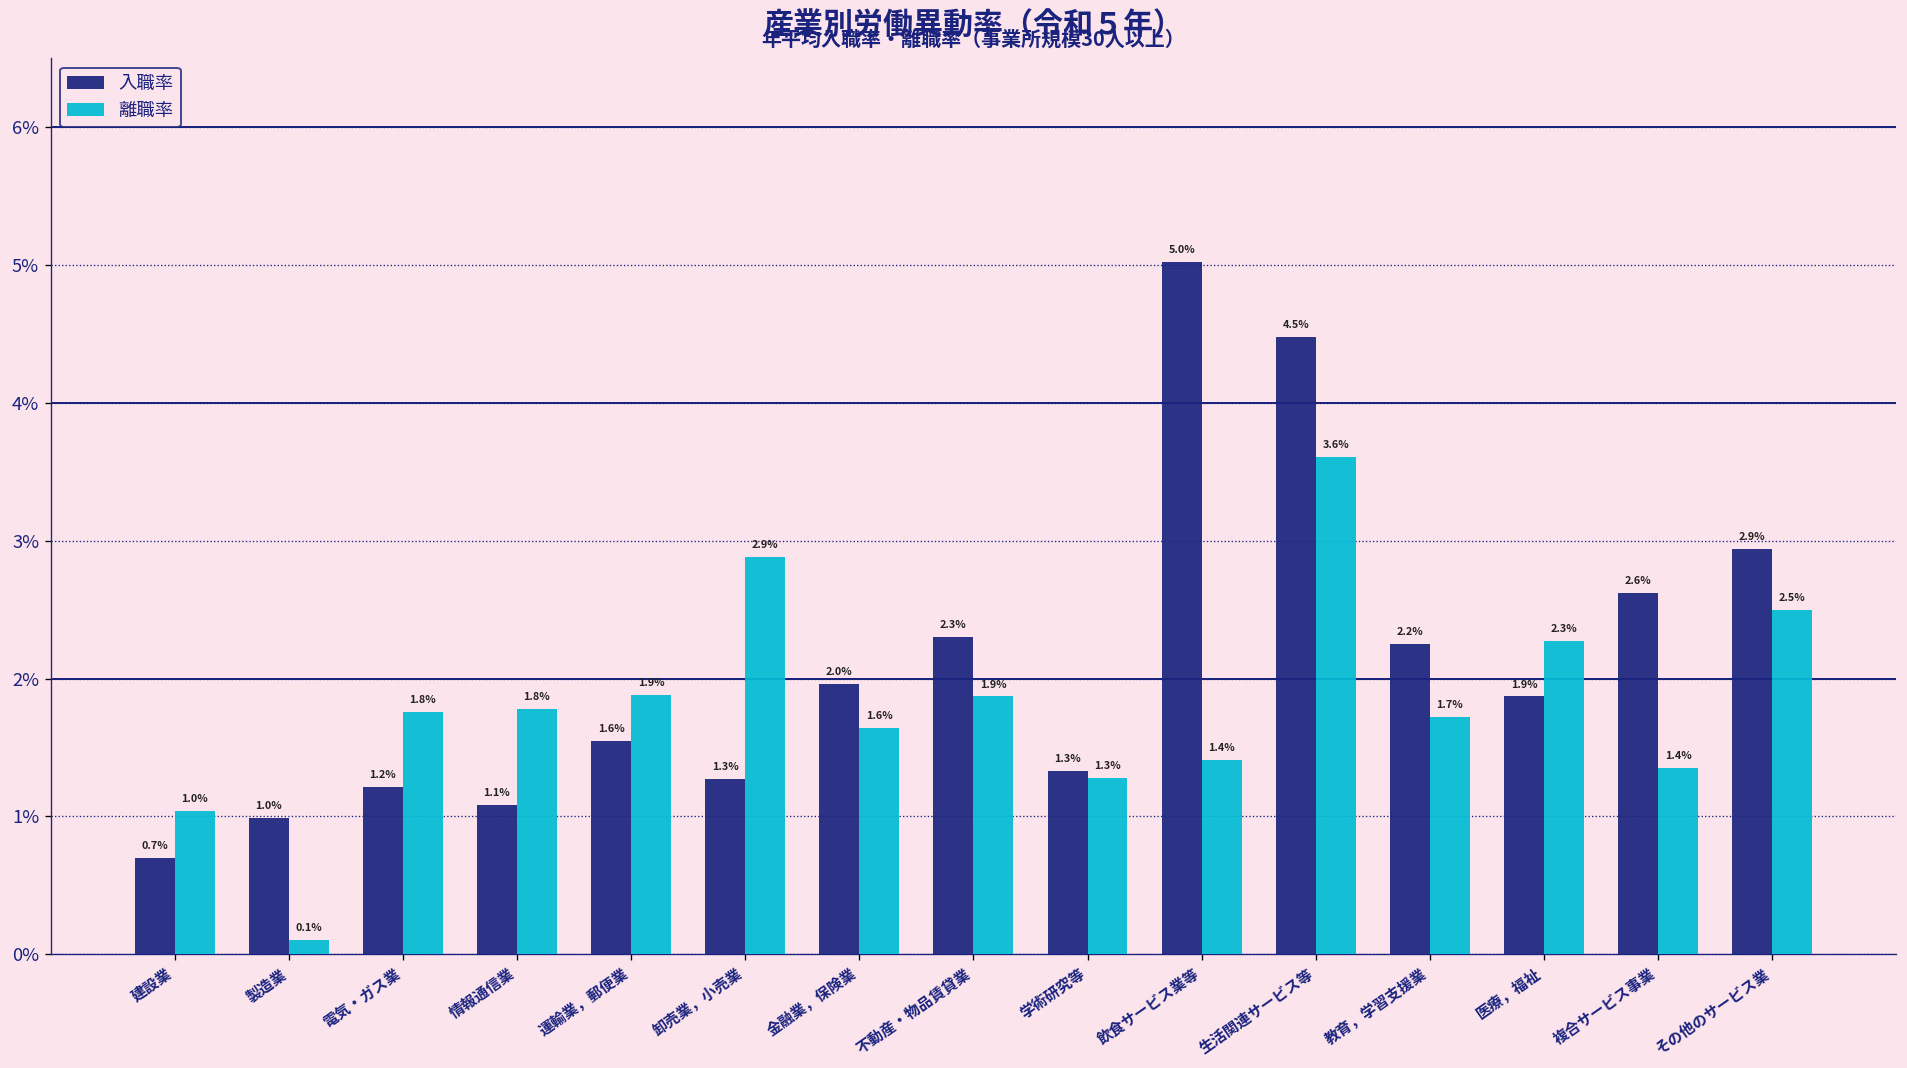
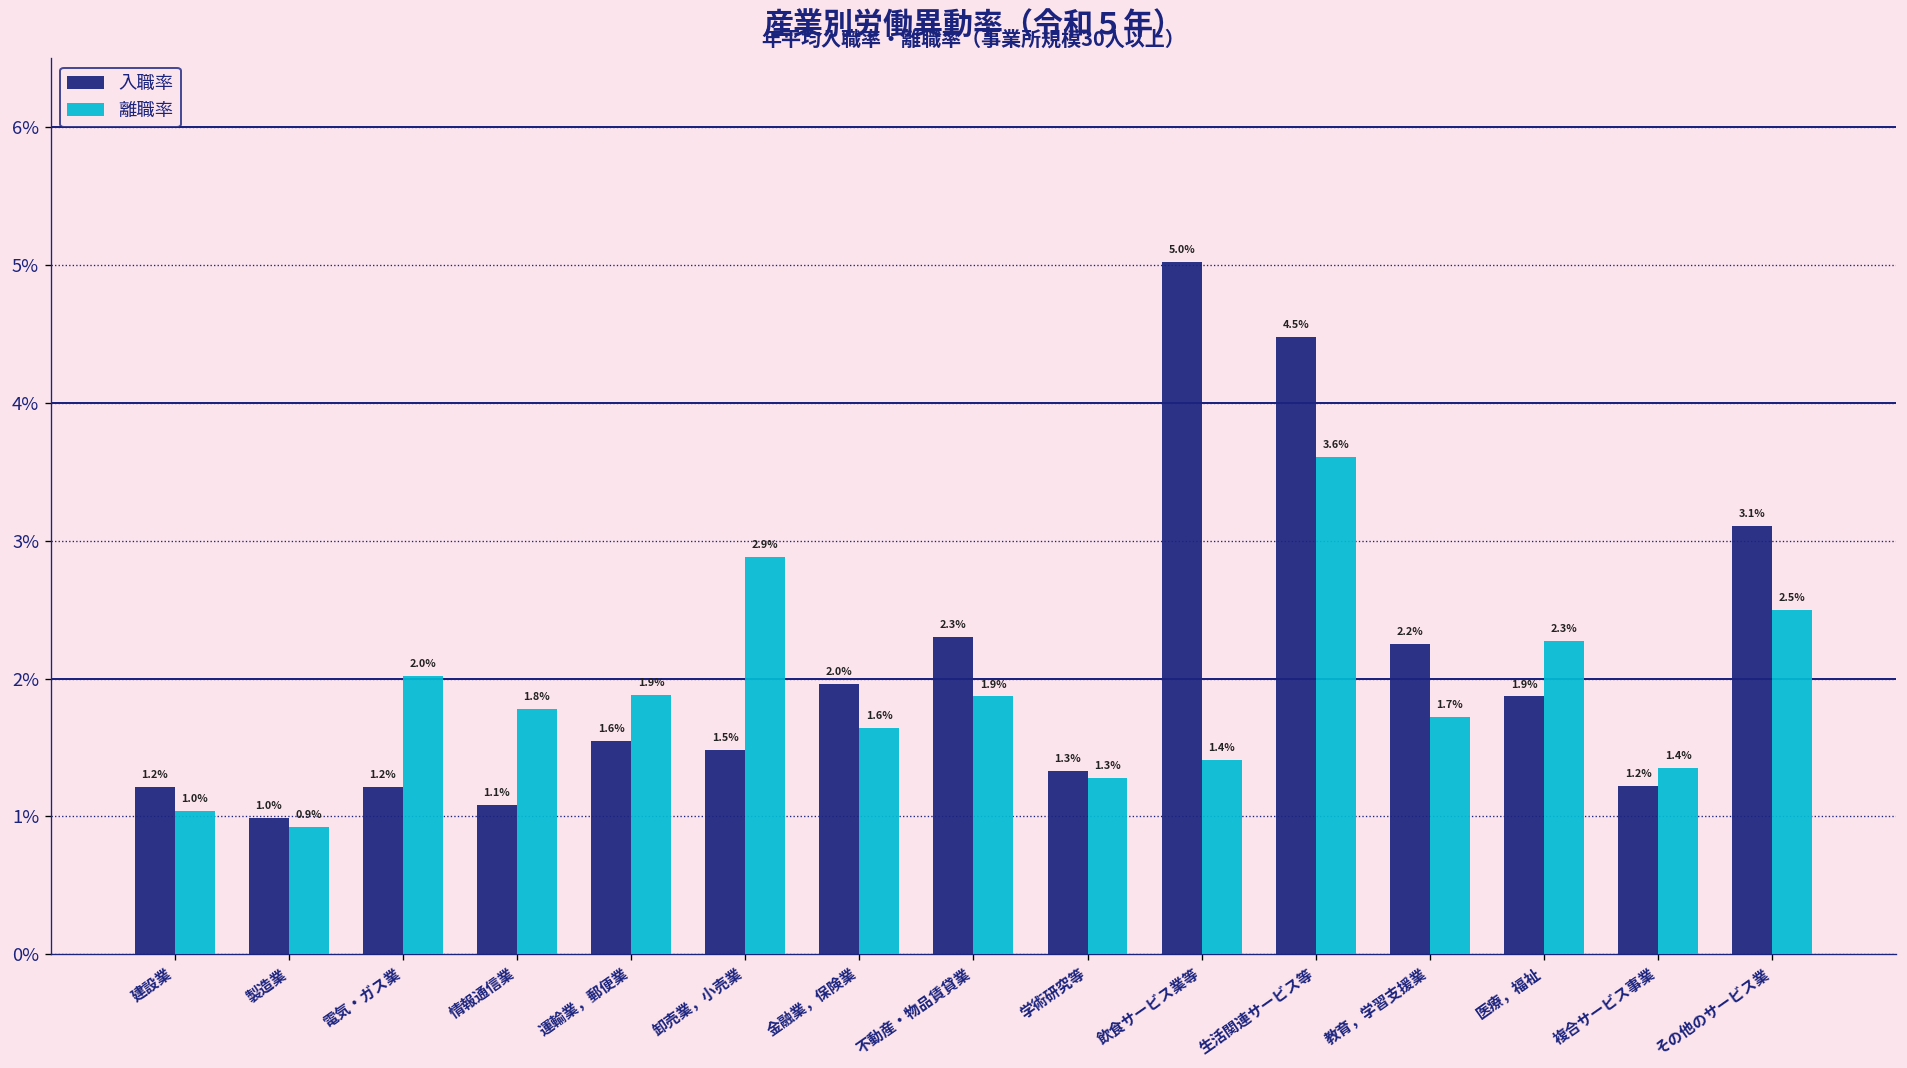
  {
    "入職率": {
-     "建設業": "0.7%",
+     "建設業": "1.2%",
      "製造業": "1.0%",
      "電気・ガス業": "1.2%",
      "情報通信業": "1.1%",
      "運輸業，郵便業": "1.6%",
-     "卸売業，小売業": "1.3%",
+     "卸売業，小売業": "1.5%",
      "金融業，保険業": "2.0%",
      "不動産・物品賃貸業": "2.3%",
      "学術研究等": "1.3%",
      "飲食サービス業等": "5.0%",
      "生活関連サービス等": "4.5%",
      "教育，学習支援業": "2.2%",
      "医療，福祉": "1.9%",
-     "複合サービス事業": "2.6%",
-     "その他のサービス業": "2.9%"
+     "複合サービス事業": "1.2%",
+     "その他のサービス業": "3.1%"
    },
    "離職率": {
      "建設業": "1.0%",
-     "製造業": "0.1%",
-     "電気・ガス業": "1.8%",
+     "製造業": "0.9%",
+     "電気・ガス業": "2.0%",
      "情報通信業": "1.8%",
      "運輸業，郵便業": "1.9%",
      "卸売業，小売業": "2.9%",
      "金融業，保険業": "1.6%",
      "不動産・物品賃貸業": "1.9%",
      "学術研究等": "1.3%",
      "飲食サービス業等": "1.4%",
      "生活関連サービス等": "3.6%",
      "教育，学習支援業": "1.7%",
      "医療，福祉": "2.3%",
      "複合サービス事業": "1.4%",
      "その他のサービス業": "2.5%"
    }
  }
